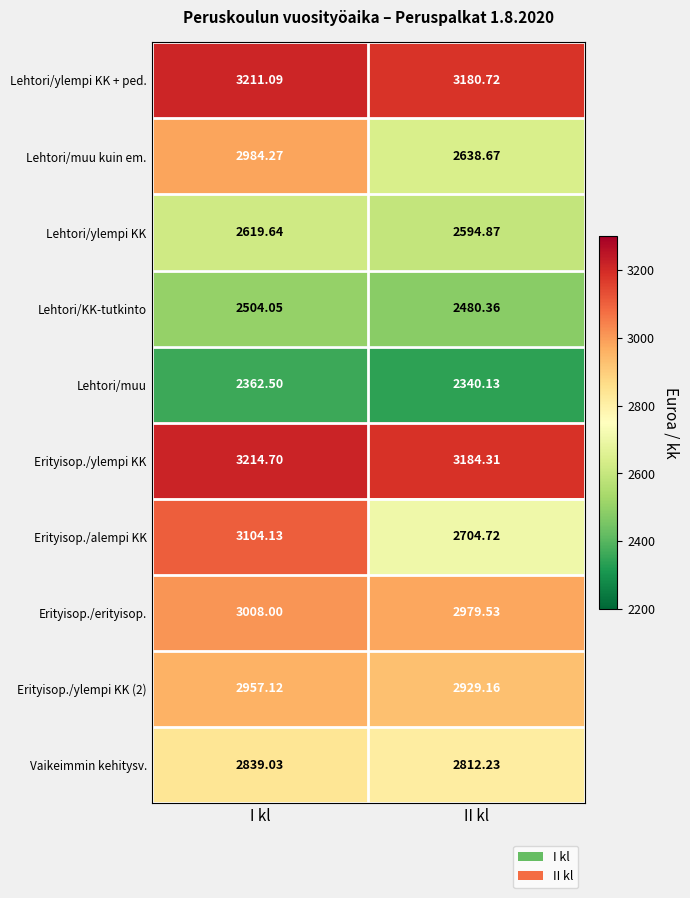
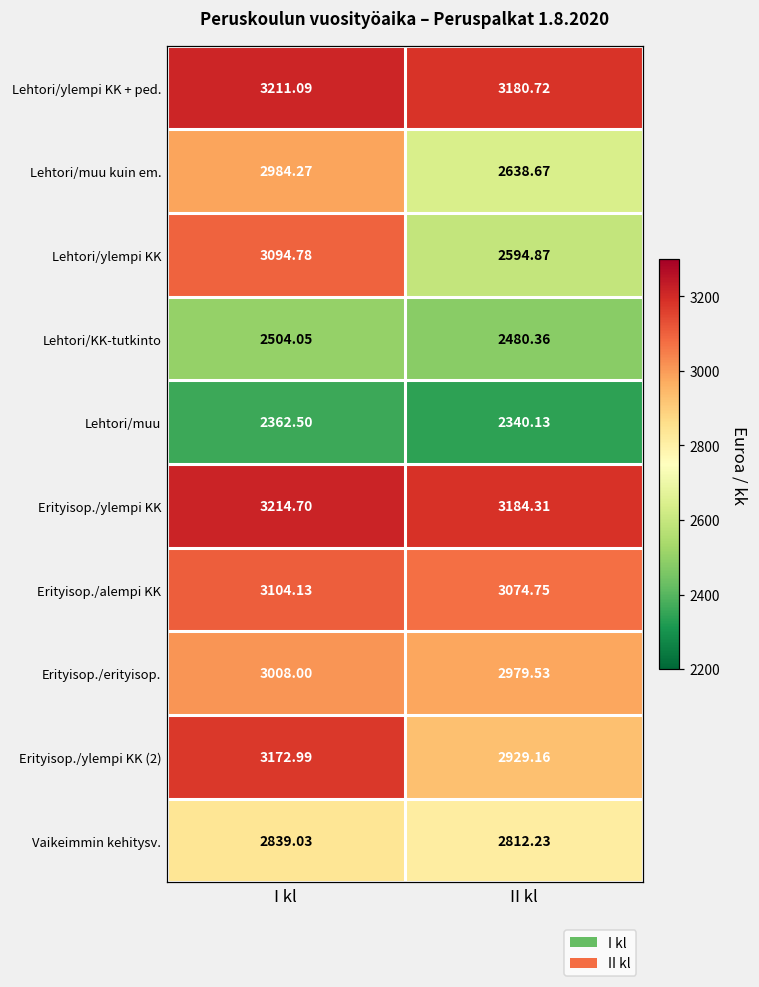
  {
    "Lehtori/ylempi KK + ped.": {
      "I kl": 3211.09,
      "II kl": 3180.72
    },
    "Lehtori/muu kuin em.": {
      "I kl": 2984.27,
      "II kl": 2638.67
    },
    "Lehtori/ylempi KK": {
-     "I kl": 2619.64,
+     "I kl": 3094.78,
      "II kl": 2594.87
    },
    "Lehtori/KK-tutkinto": {
      "I kl": 2504.05,
      "II kl": 2480.36
    },
    "Lehtori/muu": {
      "I kl": 2362.50,
      "II kl": 2340.13
    },
    "Erityisop./ylempi KK": {
      "I kl": 3214.70,
      "II kl": 3184.31
    },
    "Erityisop./alempi KK": {
      "I kl": 3104.13,
-     "II kl": 2704.72
+     "II kl": 3074.75
    },
    "Erityisop./erityisop.": {
      "I kl": 3008.00,
      "II kl": 2979.53
    },
    "Erityisop./ylempi KK (2)": {
-     "I kl": 2957.12,
+     "I kl": 3172.99,
      "II kl": 2929.16
    },
    "Vaikeimmin kehitysv.": {
      "I kl": 2839.03,
      "II kl": 2812.23
    }
  }
